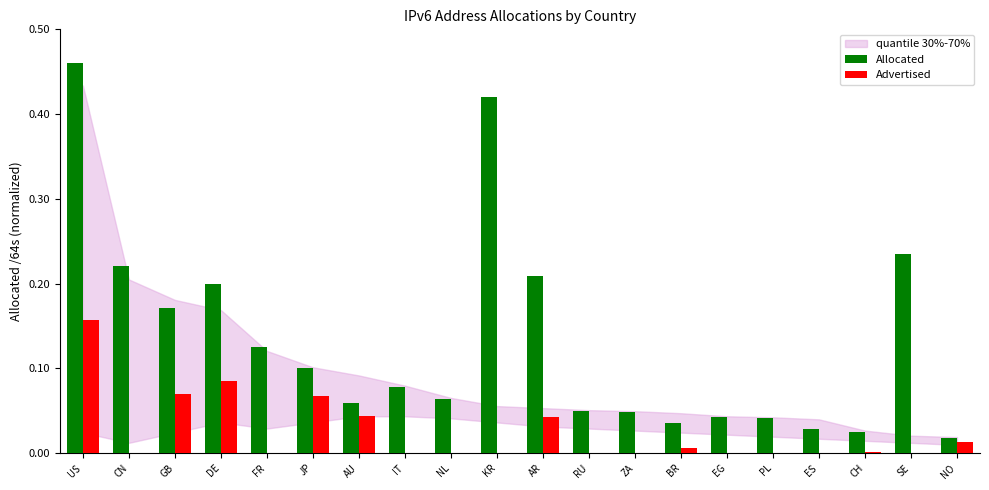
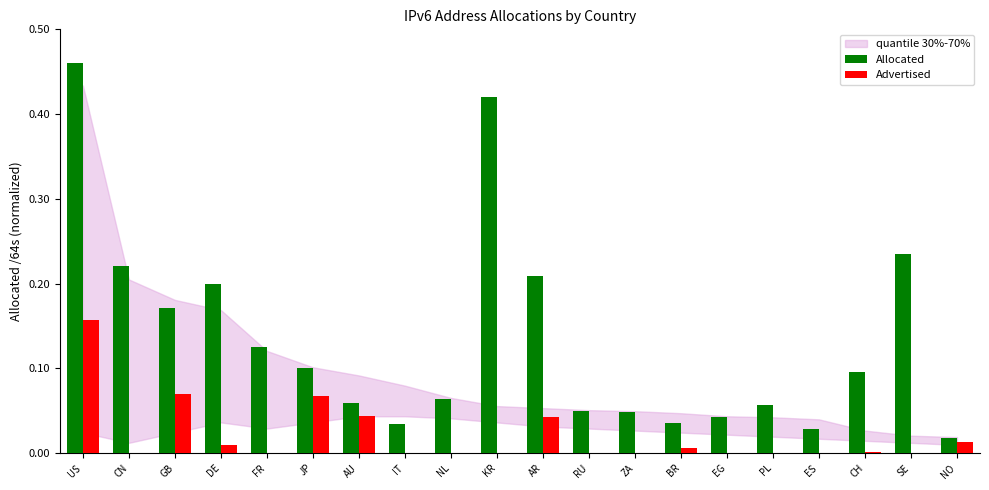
  {
    "Allocated": {
      "US": 0.46,
      "CN": 0.22,
      "GB": 0.17,
      "DE": 0.20,
      "FR": 0.12,
      "JP": 0.10,
      "AU": 0.06,
-     "IT": 0.08,
+     "IT": 0.03,
      "NL": 0.06,
      "KR": 0.42,
      "AR": 0.21,
      "RU": 0.05,
      "ZA": 0.05,
      "BR": 0.04,
      "EG": 0.04,
-     "PL": 0.04,
+     "PL": 0.06,
      "ES": 0.03,
-     "CH": 0.03,
+     "CH": 0.10,
      "SE": 0.24,
      "NO": 0.02
    },
    "Advertised": {
      "US": 0.16,
      "GB": 0.07,
-     "DE": 0.09,
+     "DE": 0.01,
      "JP": 0.07,
      "AU": 0.04,
      "AR": 0.04,
      "BR": 0.01,
      "NO": 0.01
    }
  }
